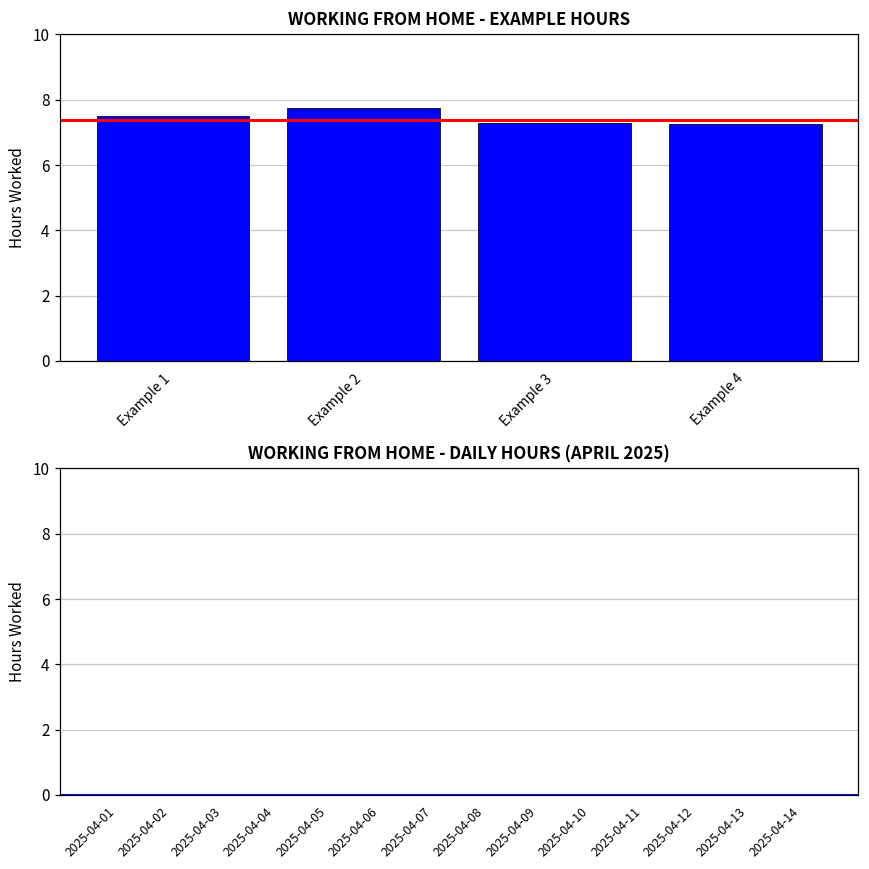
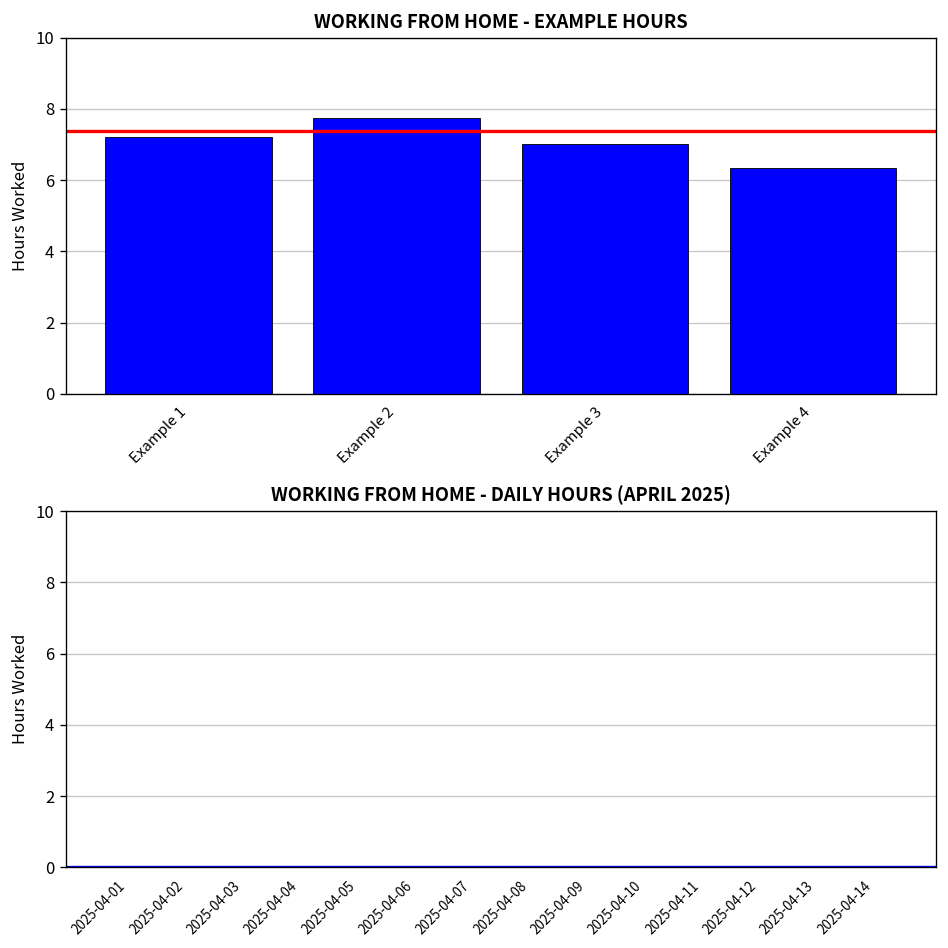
  {
    "WORKING FROM HOME - EXAMPLE HOURS": {
-     "Example 1": 7.5,
+     "Example 1": 7.2,
      "Example 2": 7.8,
-     "Example 3": 7.3,
-     "Example 4": 7.3
+     "Example 3": 7.0,
+     "Example 4": 6.3
    },
    "WORKING FROM HOME - DAILY HOURS (APRIL 2025)": {
      "2025-04-01": 0.0,
      "2025-04-02": 0.0,
      "2025-04-03": 0.0,
      "2025-04-04": 0.0,
      "2025-04-05": 0.0,
      "2025-04-06": 0.0,
      "2025-04-07": 0.0,
      "2025-04-08": 0.0,
      "2025-04-09": 0.0,
      "2025-04-10": 0.0,
      "2025-04-11": 0.0,
      "2025-04-12": 0.0,
      "2025-04-13": 0.0,
      "2025-04-14": 0.0
    }
  }
